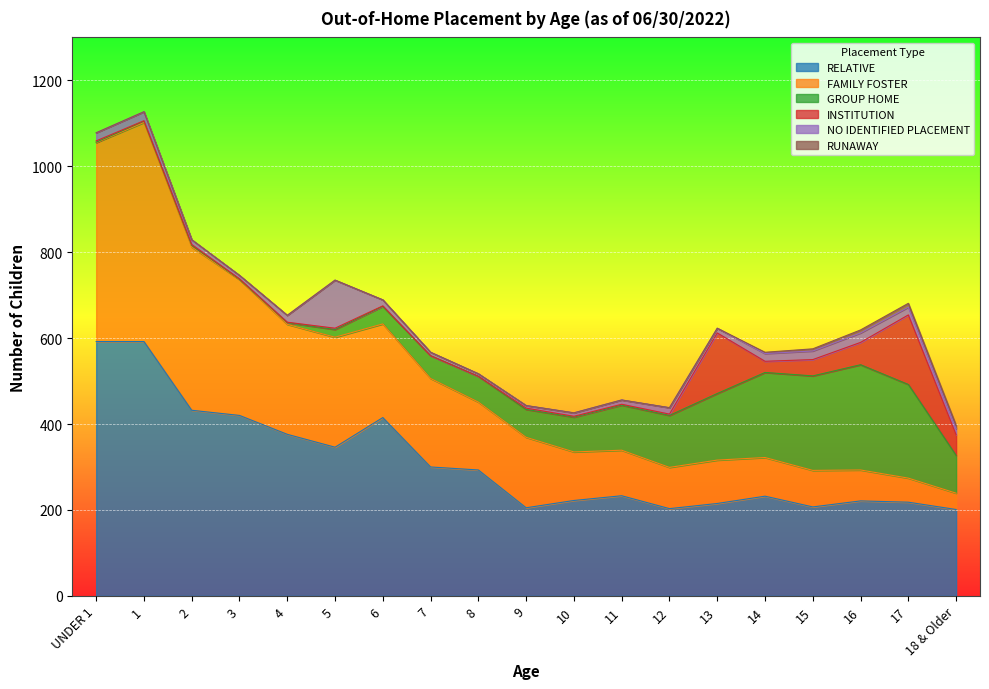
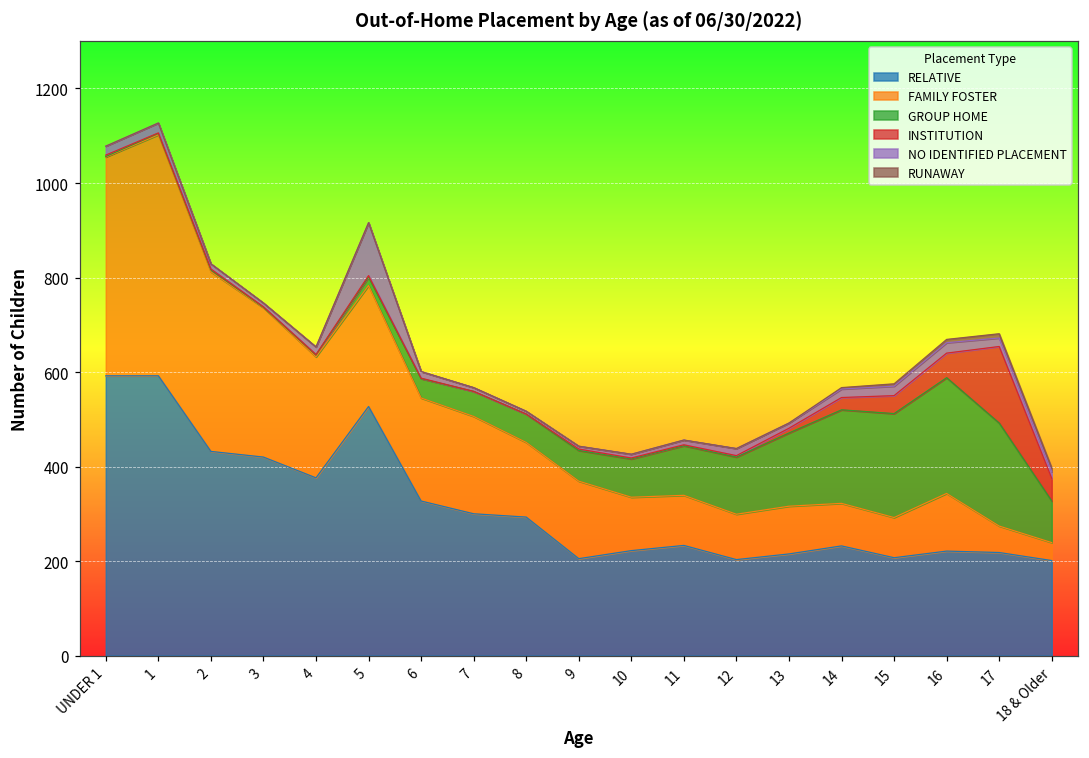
  {
    "RELATIVE": {
      "UNDER 1": 590,
      "1": 590,
      "2": 430,
      "3": 420,
      "4": 380,
-     "5": 350,
-     "6": 420,
+     "5": 530,
+     "6": 330,
      "7": 300,
      "8": 290,
      "9": 210,
      "10": 220,
      "11": 230,
      "12": 200,
      "13": 220,
      "14": 230,
      "15": 210,
      "16": 220,
      "17": 220,
      "18 & Older": 200
    },
    "FAMILY FOSTER": {
      "5": 260,
      "6": 220,
      "7": 210,
      "8": 160,
      "9": 160,
      "10": 110,
      "11": 110,
      "12": 100,
      "13": 100,
      "14": 90,
      "15": 90,
-     "16": 70,
+     "16": 120,
      "17": 60,
      "18 & Older": 40
    },
    "GROUP HOME": {
      "13": 160,
      "14": 200,
      "15": 220,
      "16": 250,
      "17": 220,
      "18 & Older": 90
    },
    "INSTITUTION": {
-     "13": 140,
+     "13": 10,
      "14": 30,
      "15": 40,
      "16": 50,
      "17": 160,
      "18 & Older": 50
    },
    "NO IDENTIFIED PLACEMENT": {
      "16": 20,
      "17": 20,
      "18 & Older": 10
    },
    "RUNAWAY": {
      "16": 10,
      "17": 10,
      "18 & Older": 10
    }
  }
